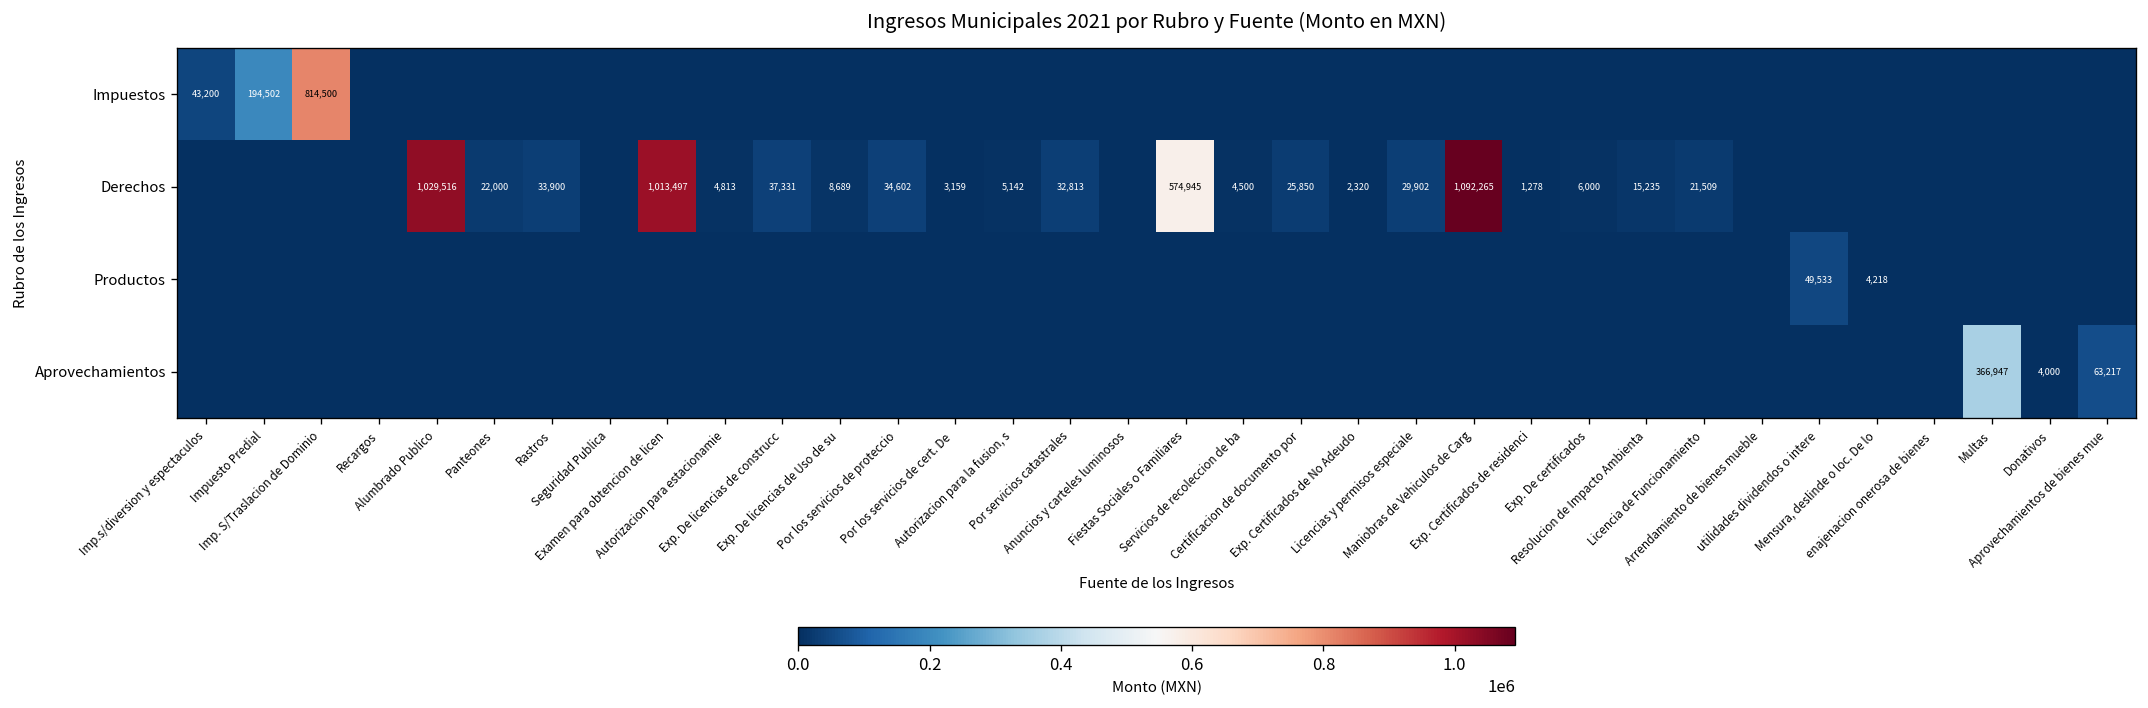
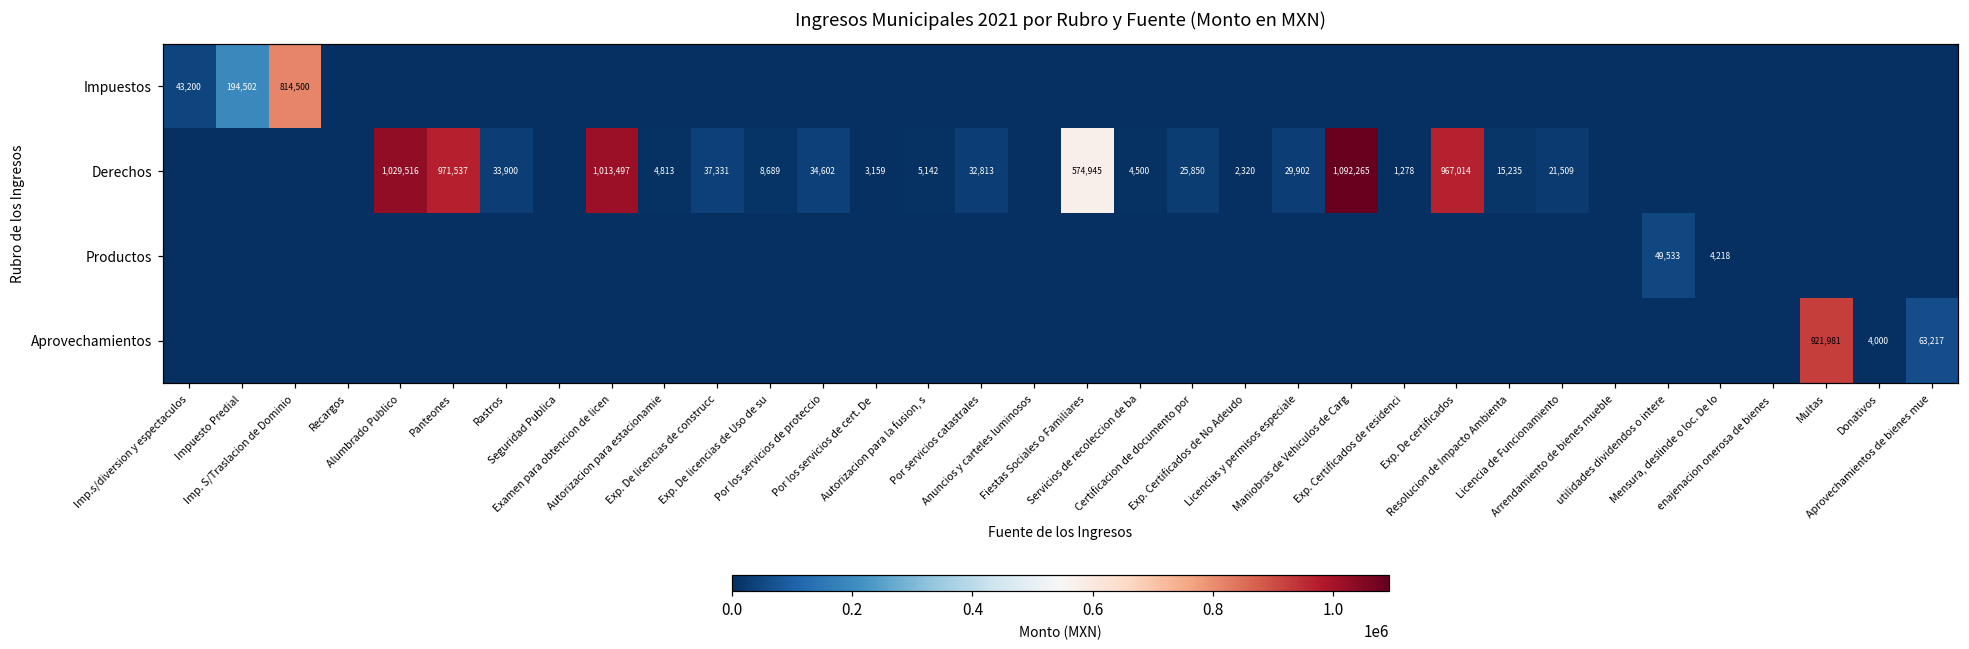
  {
    "Impuestos": {
      "Imp.s/diversion y espectaculos": "43,200",
      "Impuesto Predial": "194,502",
      "Imp. S/Traslacion de Dominio": "814,500"
    },
    "Derechos": {
      "Alumbrado Publico": "1,029,516",
-     "Panteones": "22,000",
+     "Panteones": "971,537",
      "Rastros": "33,900",
      "Examen para obtencion de licen": "1,013,497",
      "Autorizacion para estacionamie": "4,813",
      "Exp. De licencias de construcc": "37,331",
      "Exp. De licencias de Uso de su": "8,689",
      "Por los servicios de proteccio": "34,602",
      "Por los servicios de cert. De": "3,159",
      "Autorizacion para la fusion, s": "5,142",
      "Por servicios catastrales": "32,813",
      "Fiestas Sociales o Familiares": "574,945",
      "Servicios de recoleccion de ba": "4,500",
      "Certificacion de documento por": "25,850",
      "Exp. Certificados de No Adeudo": "2,320",
      "Licencias y permisos especiale": "29,902",
      "Maniobras de Vehiculos de Carg": "1,092,265",
      "Exp. Certificados de residenci": "1,278",
-     "Exp. De certificados": "6,000",
+     "Exp. De certificados": "967,014",
      "Resolucion de Impacto Ambienta": "15,235",
      "Licencia de Funcionamiento": "21,509"
    },
    "Productos": {
      "utilidades dividendos o intere": "49,533",
      "Mensura, deslinde o loc. De lo": "4,218"
    },
    "Aprovechamientos": {
-     "Multas": "366,947",
+     "Multas": "921,981",
      "Donativos": "4,000",
      "Aprovechamientos de bienes mue": "63,217"
    }
  }
